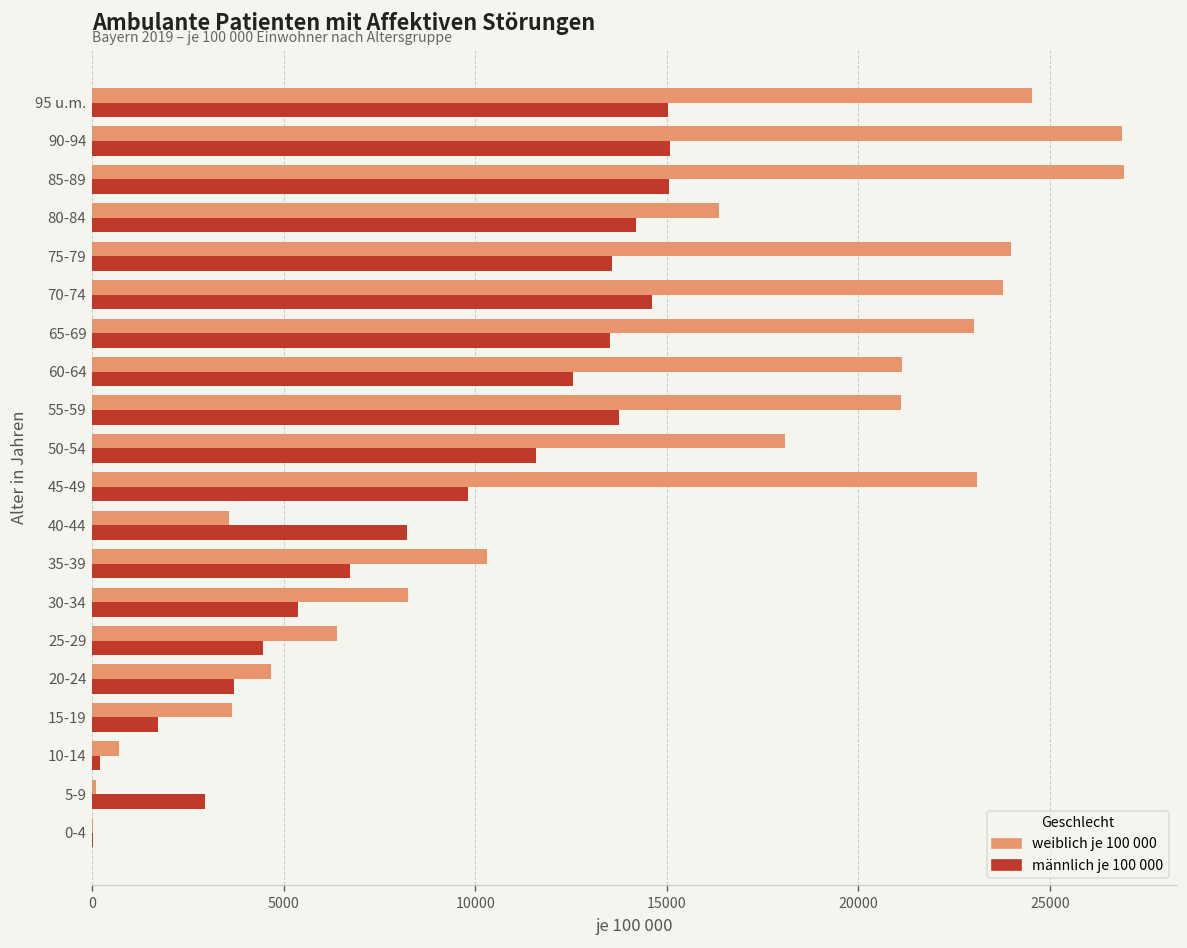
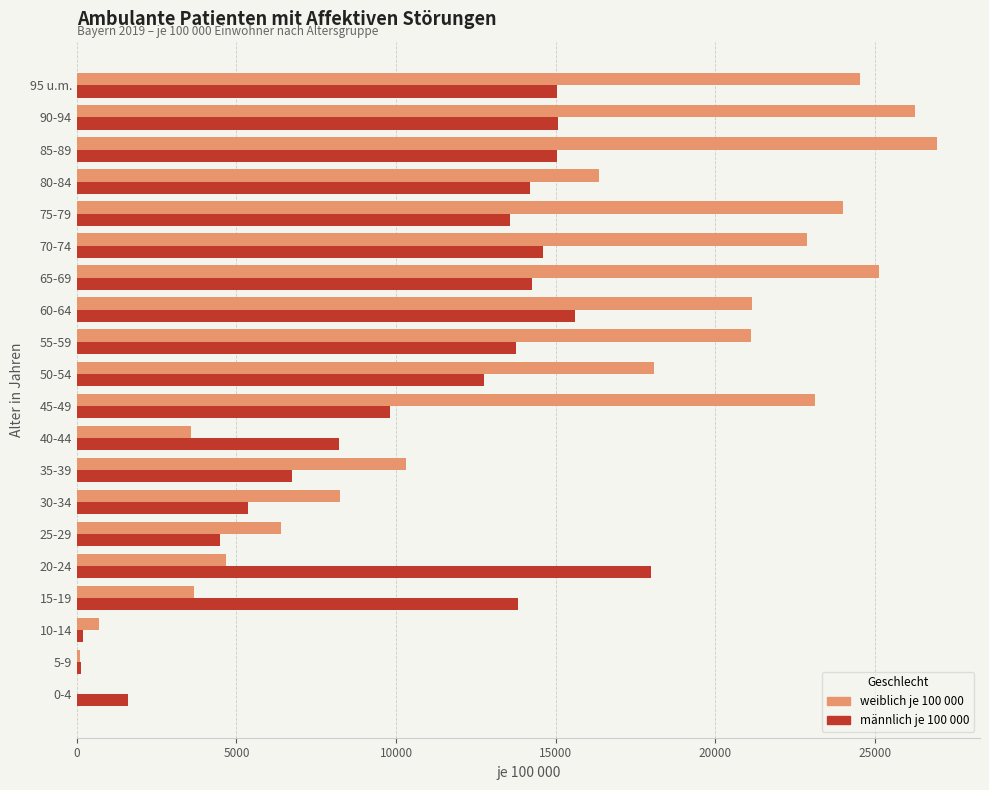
  {
    "weiblich je 100 000": {
      "95 u.m.": 24500,
-     "90-94": 26900,
+     "90-94": 26300,
      "85-89": 26900,
      "80-84": 16400,
      "75-79": 24000,
-     "70-74": 23800,
-     "65-69": 23000,
+     "70-74": 22900,
+     "65-69": 25100,
      "60-64": 21100,
      "55-59": 21100,
      "50-54": 18100,
      "45-49": 23100,
      "40-44": 3600,
      "35-39": 10300,
      "30-34": 8200,
      "25-29": 6400,
      "20-24": 4700,
      "15-19": 3700,
      "10-14": 700,
      "5-9": 100
    },
    "männlich je 100 000": {
      "95 u.m.": 15000,
      "90-94": 15100,
      "85-89": 15000,
      "80-84": 14200,
      "75-79": 13600,
      "70-74": 14600,
-     "65-69": 13500,
-     "60-64": 12500,
+     "65-69": 14200,
+     "60-64": 15600,
      "55-59": 13800,
-     "50-54": 11600,
+     "50-54": 12700,
      "45-49": 9800,
      "40-44": 8200,
      "35-39": 6700,
      "30-34": 5400,
      "25-29": 4500,
-     "20-24": 3700,
-     "15-19": 1700,
+     "20-24": 18000,
+     "15-19": 13800,
      "10-14": 200,
-     "5-9": 2900,
-     "0-4": 0
+     "5-9": 100,
+     "0-4": 1600
    }
  }
